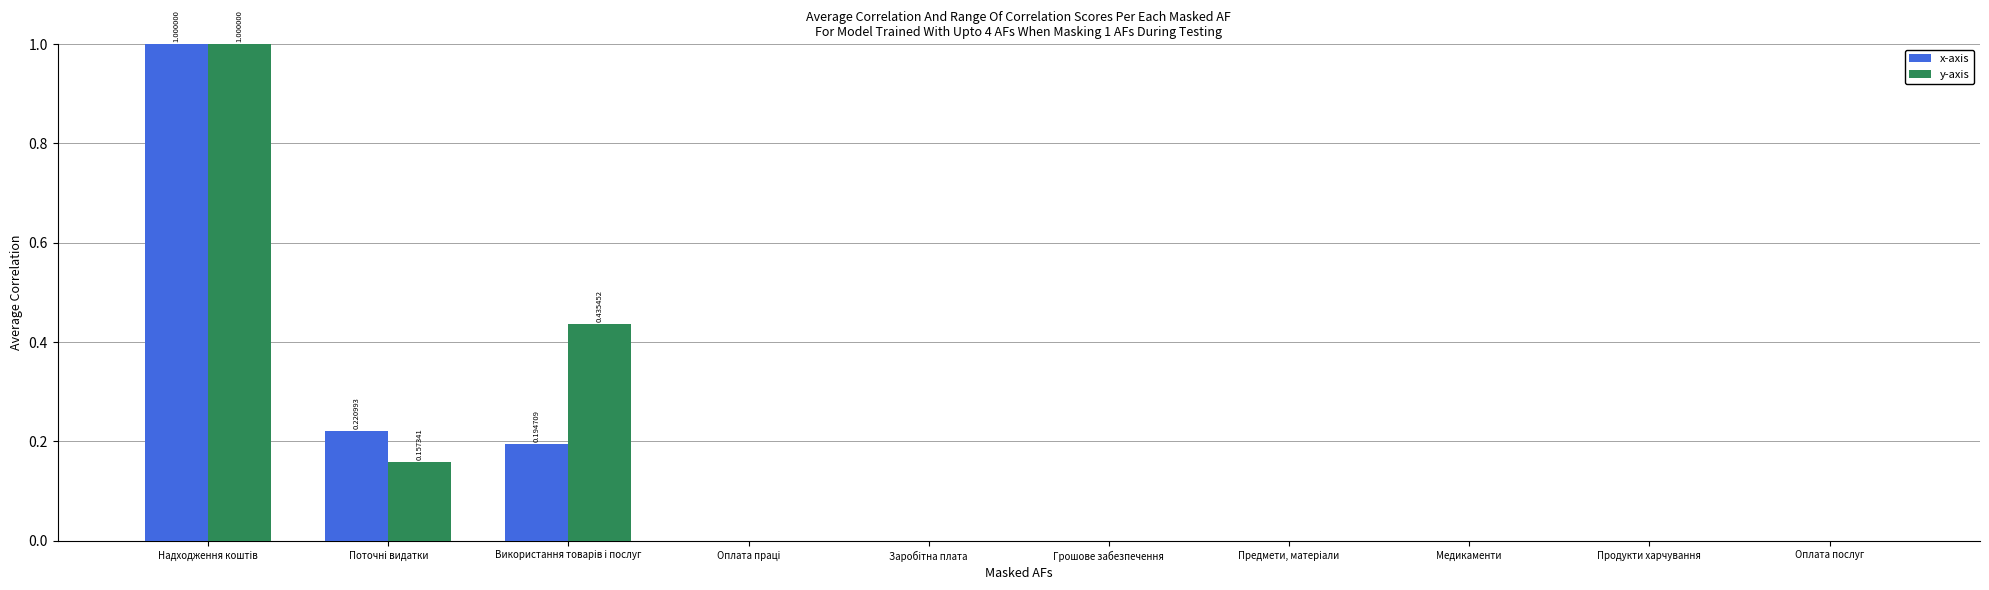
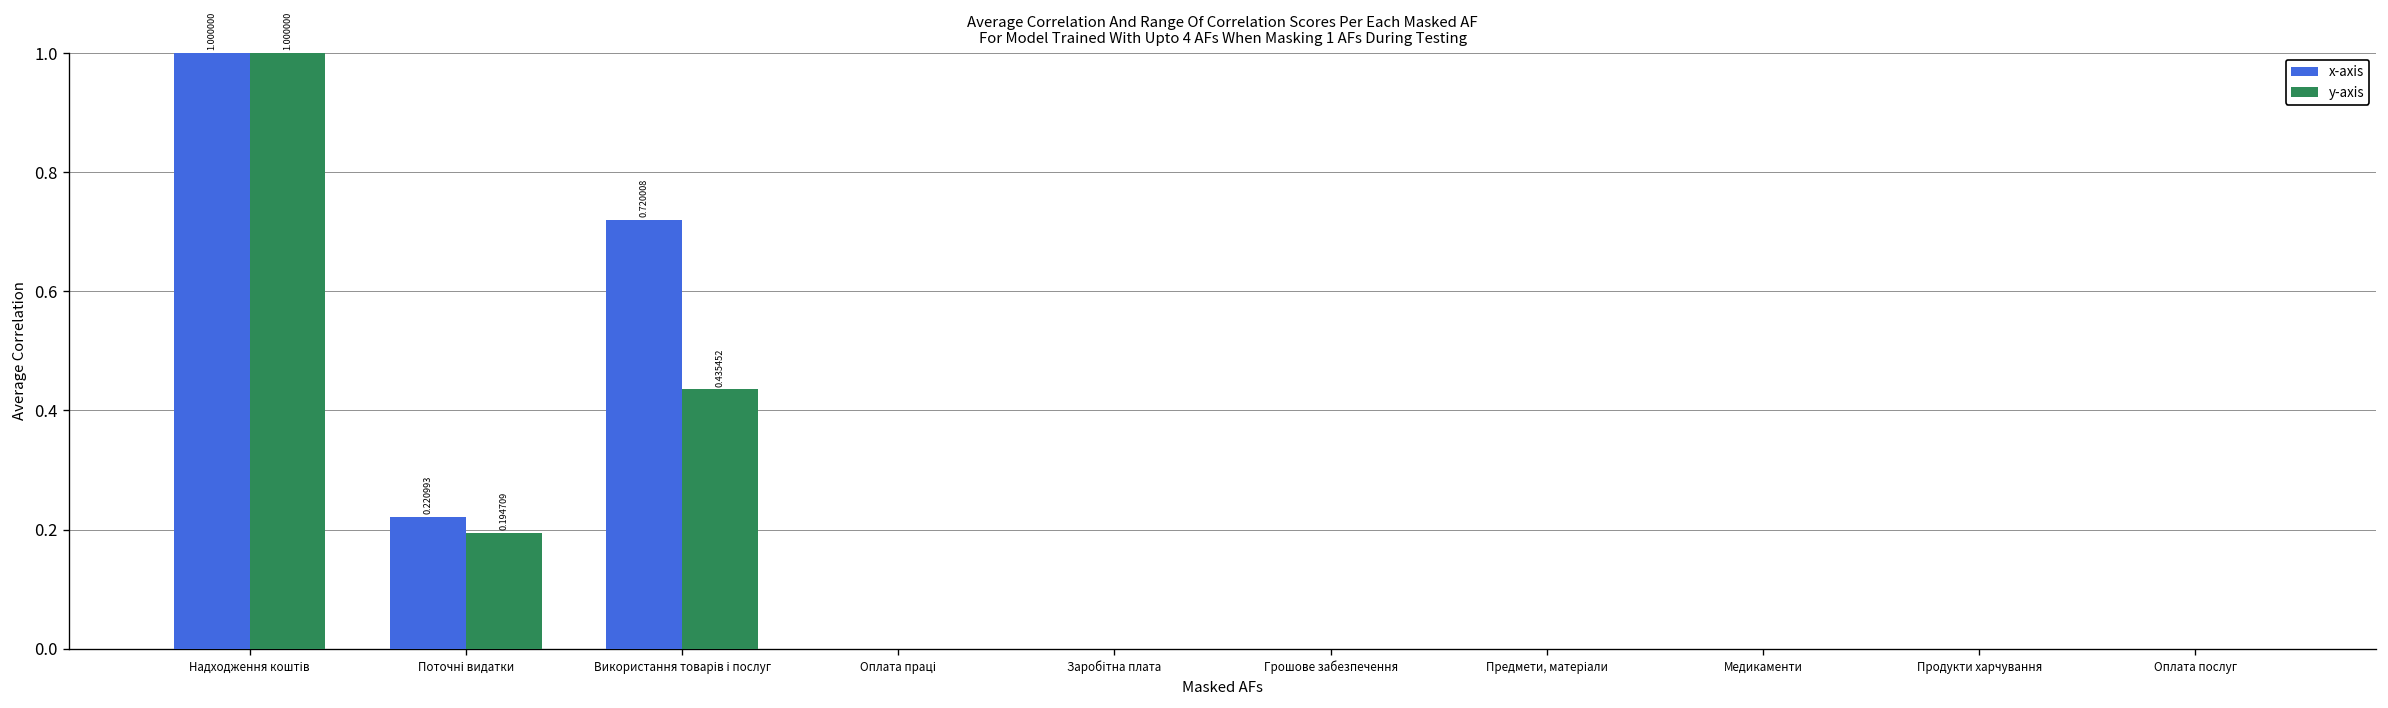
  {
    "x-axis": {
      "Надходження коштів": 1.000000,
      "Поточні видатки": 0.220993,
-     "Використання товарів і послуг": 0.194709
+     "Використання товарів і послуг": 0.720008
    },
    "y-axis": {
      "Надходження коштів": 1.000000,
-     "Поточні видатки": 0.157341,
+     "Поточні видатки": 0.194709,
      "Використання товарів і послуг": 0.435452
    }
  }
